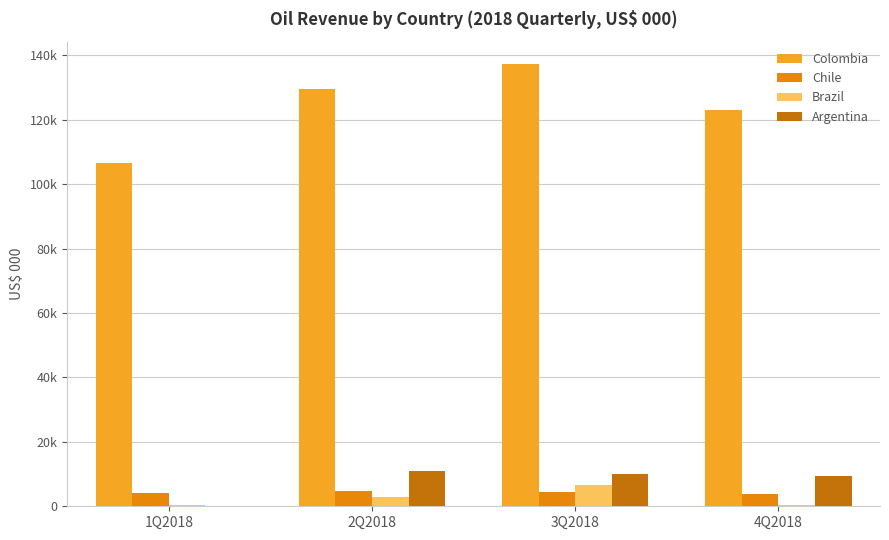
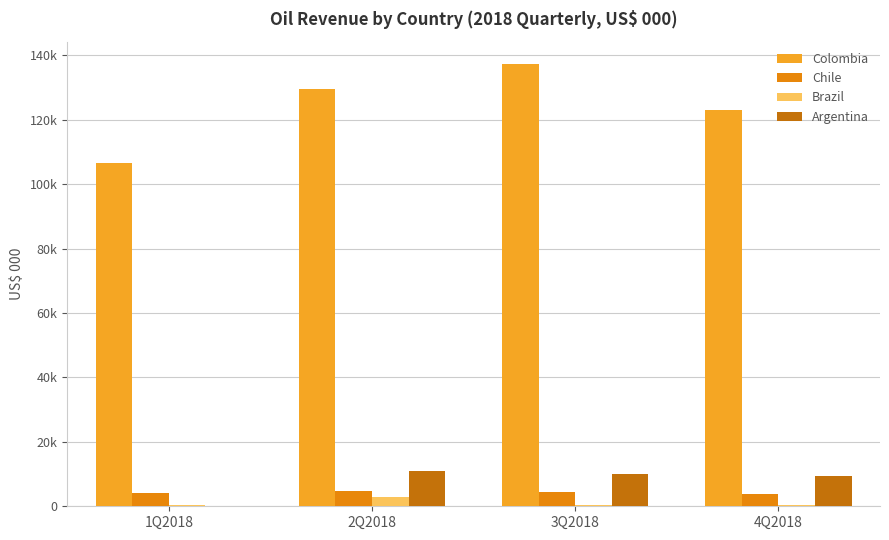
  {
    "Brazil": {
      "2Q2018": 3000,
-     "3Q2018": 7000
+     "3Q2018": 0
    }
  }
